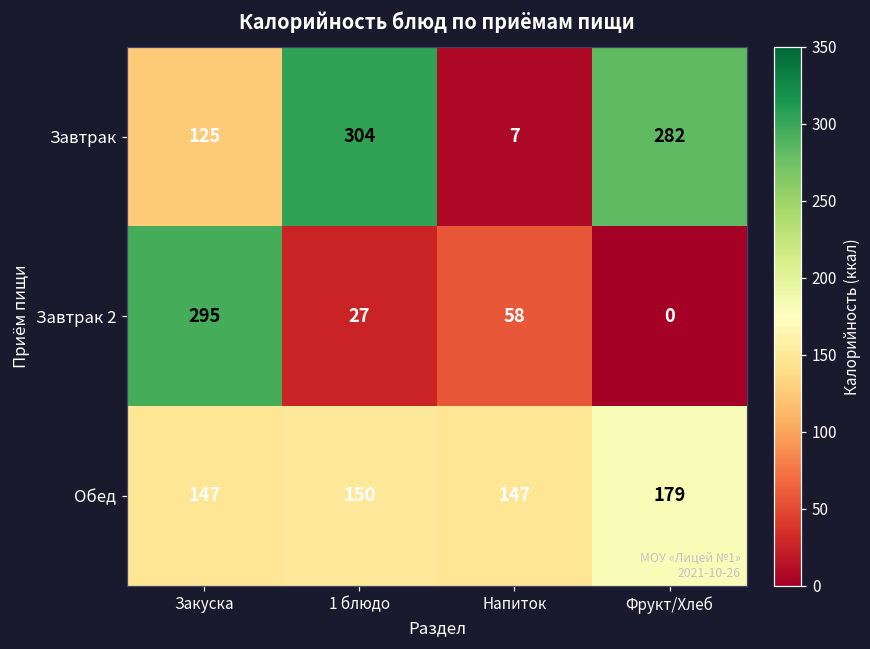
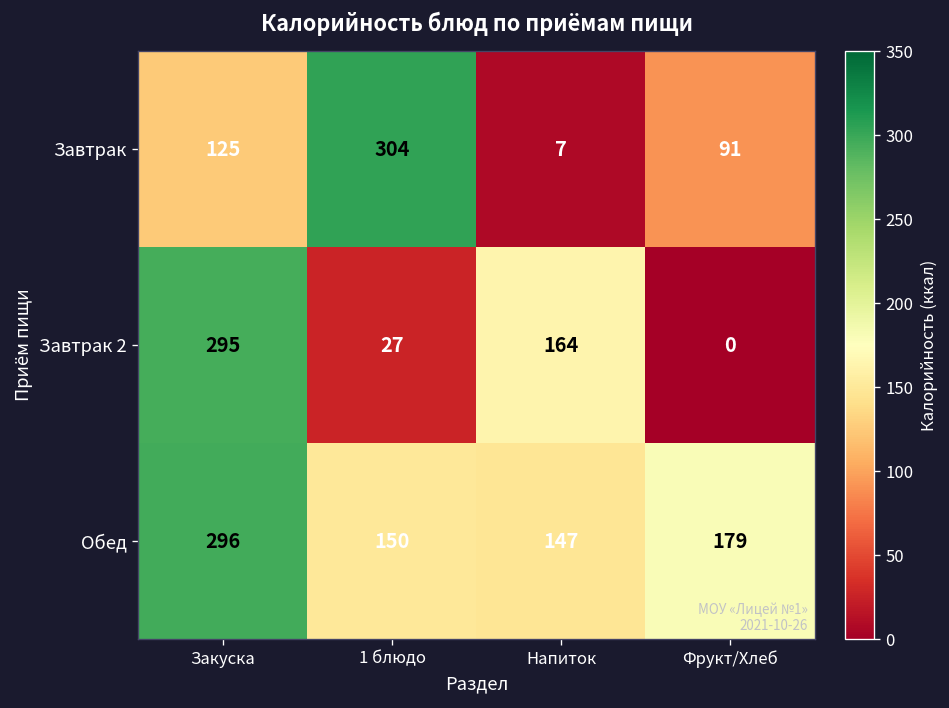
  {
    "Завтрак": {
      "Закуска": 125,
      "1 блюдо": 304,
      "Напиток": 7,
-     "Фрукт/Хлеб": 282
+     "Фрукт/Хлеб": 91
    },
    "Завтрак 2": {
      "Закуска": 295,
      "1 блюдо": 27,
-     "Напиток": 58,
+     "Напиток": 164,
      "Фрукт/Хлеб": 0
    },
    "Обед": {
-     "Закуска": 147,
+     "Закуска": 296,
      "1 блюдо": 150,
      "Напиток": 147
    }
  }
